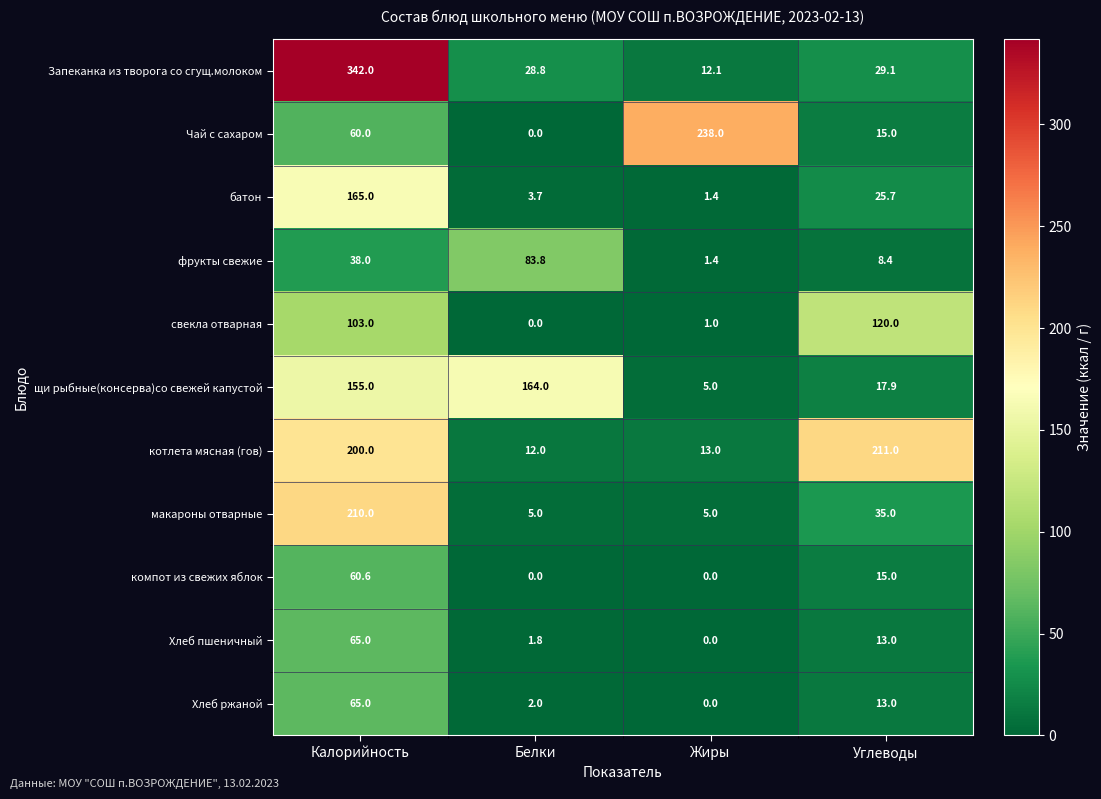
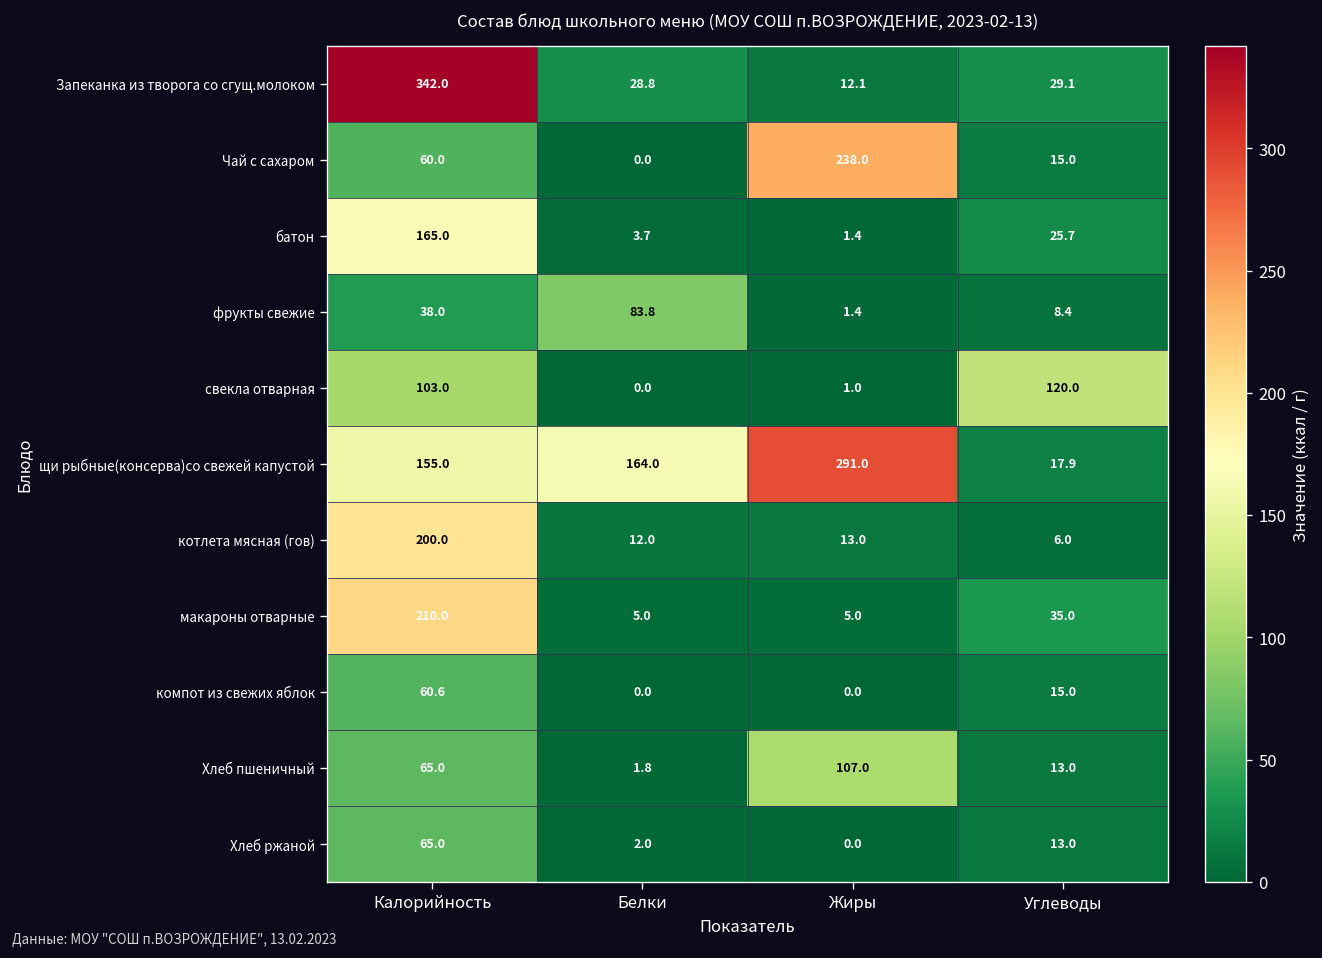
  {
    "Запеканка из творога со сгущ.молоком": {
      "Калорийность": 342.0,
      "Белки": 28.8,
      "Жиры": 12.1,
      "Углеводы": 29.1
    },
    "Чай с сахаром": {
      "Калорийность": 60.0,
      "Белки": 0.0,
      "Жиры": 238.0,
      "Углеводы": 15.0
    },
    "батон": {
      "Калорийность": 165.0,
      "Белки": 3.7,
      "Жиры": 1.4,
      "Углеводы": 25.7
    },
    "фрукты свежие": {
      "Калорийность": 38.0,
      "Белки": 83.8,
      "Жиры": 1.4,
      "Углеводы": 8.4
    },
    "свекла отварная": {
      "Калорийность": 103.0,
      "Белки": 0.0,
      "Жиры": 1.0,
      "Углеводы": 120.0
    },
    "щи рыбные(консерва)со свежей капустой": {
      "Калорийность": 155.0,
      "Белки": 164.0,
-     "Жиры": 5.0,
+     "Жиры": 291.0,
      "Углеводы": 17.9
    },
    "котлета мясная (гов)": {
      "Калорийность": 200.0,
      "Белки": 12.0,
      "Жиры": 13.0,
-     "Углеводы": 211.0
+     "Углеводы": 6.0
    },
    "макароны отварные": {
      "Калорийность": 210.0,
      "Белки": 5.0,
      "Жиры": 5.0,
      "Углеводы": 35.0
    },
    "компот из свежих яблок": {
      "Калорийность": 60.6,
      "Белки": 0.0,
      "Жиры": 0.0,
      "Углеводы": 15.0
    },
    "Хлеб пшеничный": {
      "Калорийность": 65.0,
      "Белки": 1.8,
-     "Жиры": 0.0,
+     "Жиры": 107.0,
      "Углеводы": 13.0
    },
    "Хлеб ржаной": {
      "Калорийность": 65.0,
      "Белки": 2.0,
      "Жиры": 0.0,
      "Углеводы": 13.0
    }
  }
